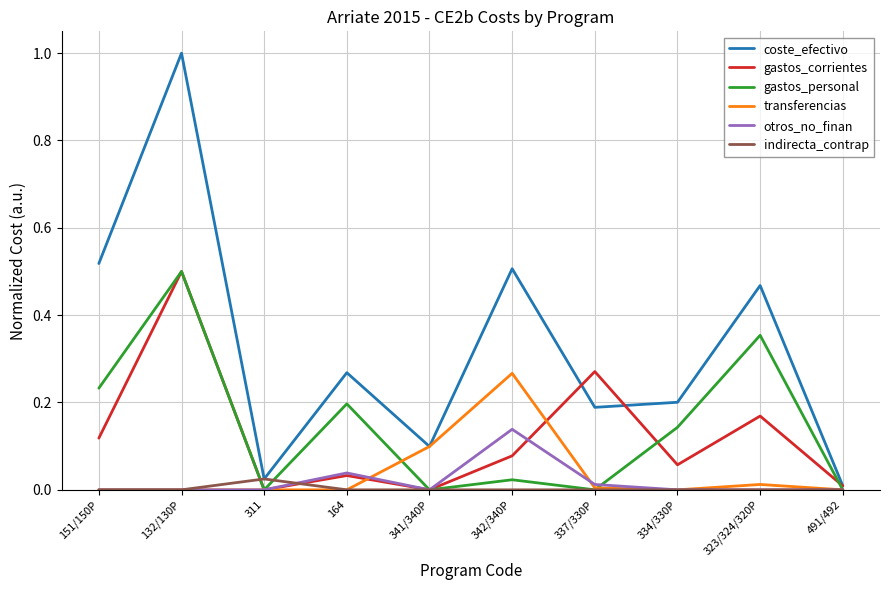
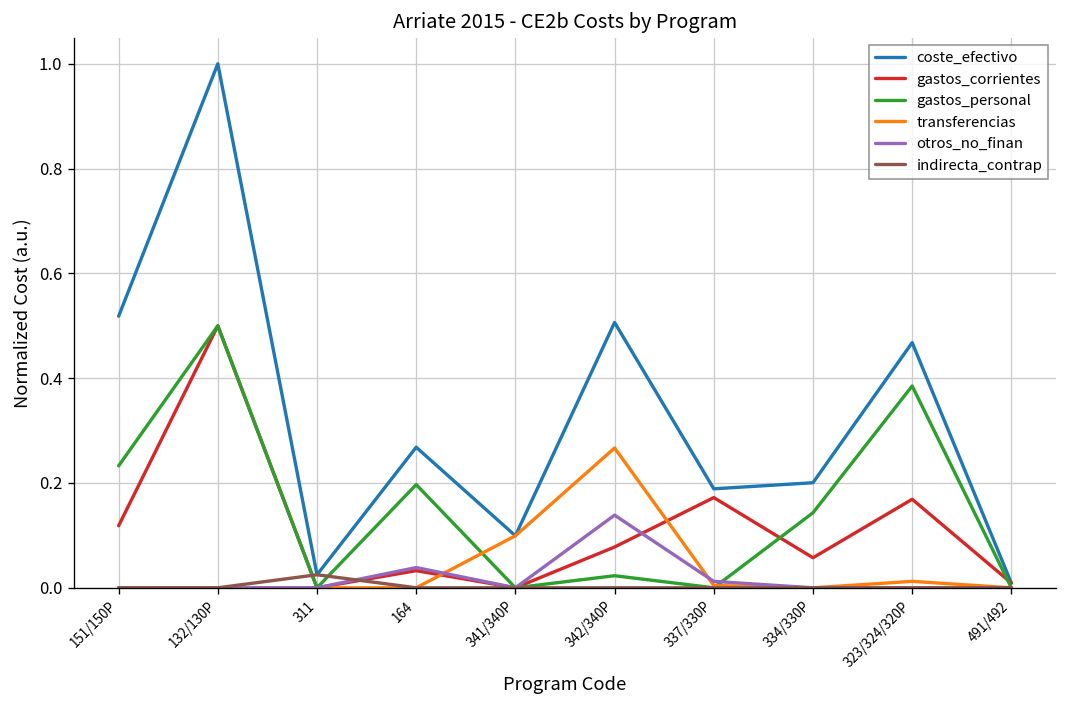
  {
    "coste_efectivo": {
      "151/150P": 0.52,
      "132/130P": 1.00,
      "164": 0.27,
      "342/340P": 0.51,
      "337/330P": 0.19,
      "334/330P": 0.20,
      "323/324/320P": 0.47
    },
    "gastos_corrientes": {
      "151/150P": 0.12,
      "164": 0.03,
      "342/340P": 0.08,
-     "337/330P": 0.27,
+     "337/330P": 0.17,
      "334/330P": 0.06,
      "323/324/320P": 0.17
    },
    "gastos_personal": {
      "151/150P": 0.23,
      "164": 0.20,
      "342/340P": 0.02,
      "334/330P": 0.14,
-     "323/324/320P": 0.35
+     "323/324/320P": 0.39
    },
    "transferencias": {
      "342/340P": 0.27,
      "323/324/320P": 0.01
    },
    "otros_no_finan": {
      "164": 0.04,
      "342/340P": 0.14,
      "337/330P": 0.01
    },
    "indirecta_contrap": {
      "342/340P": 0.00
    }
  }
